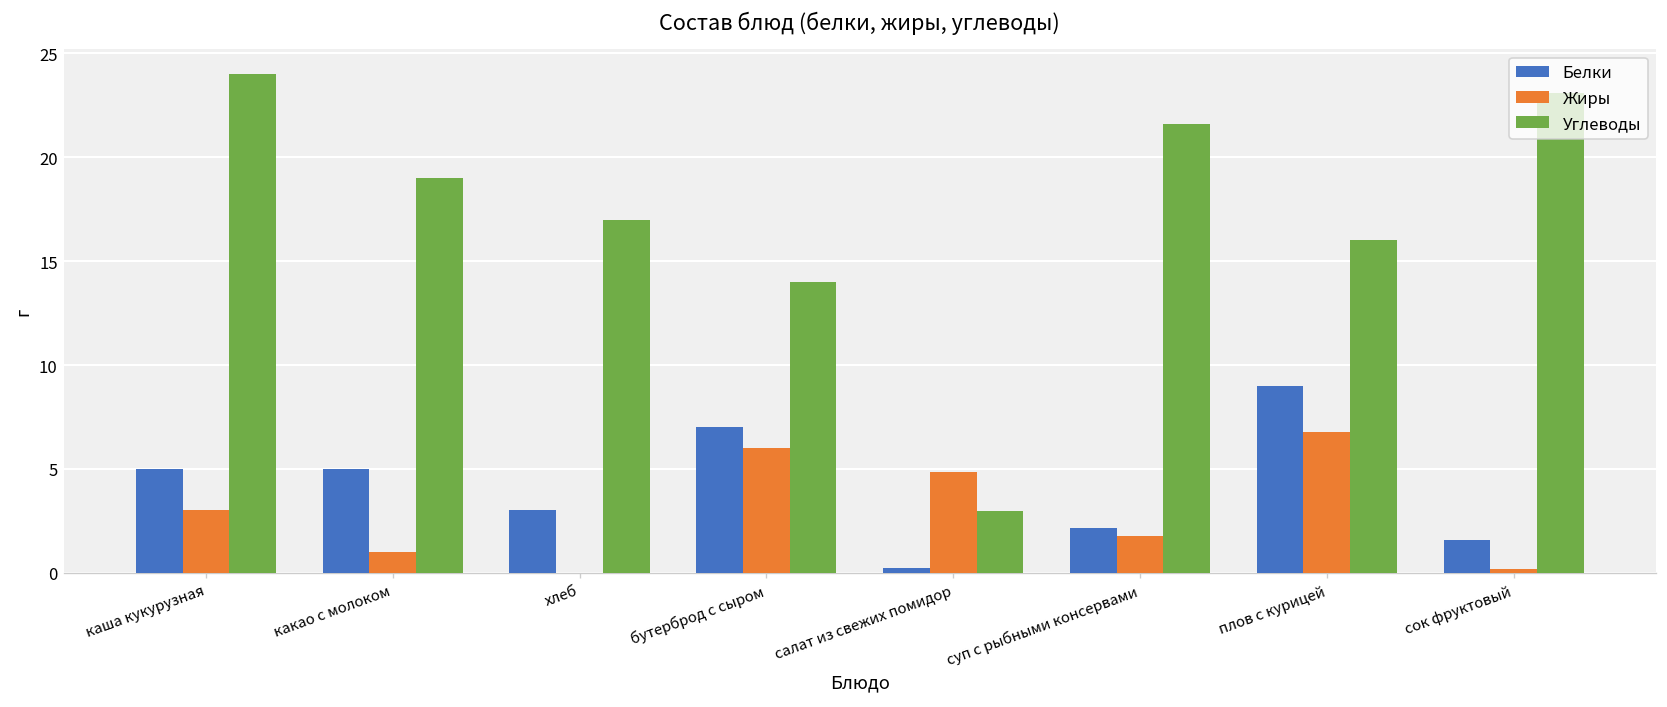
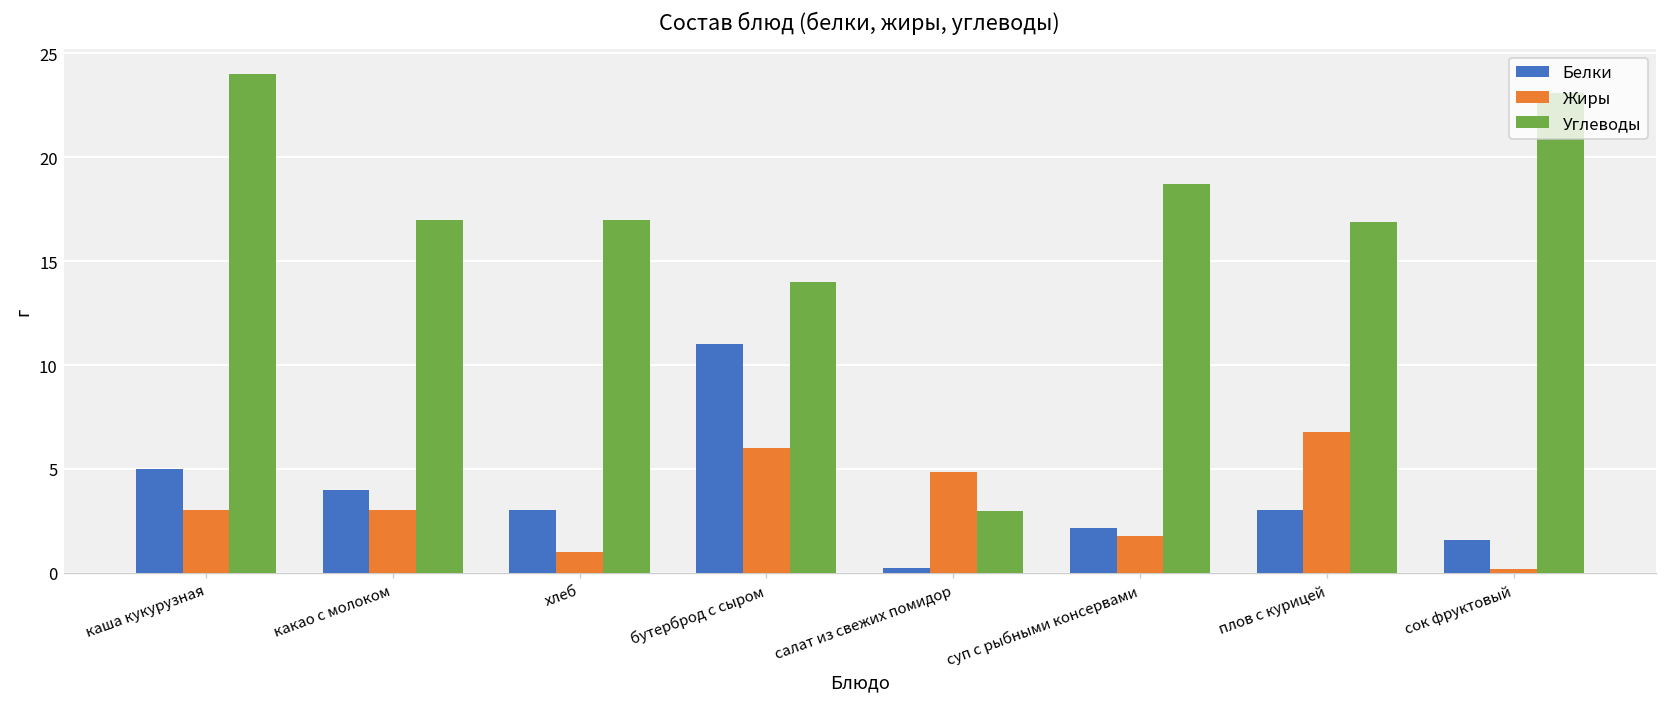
  {
    "Белки": {
      "каша кукурузная": 5,
-     "какао с молоком": 5,
+     "какао с молоком": 4,
      "хлеб": 3,
-     "бутерброд с сыром": 7,
+     "бутерброд с сыром": 11,
      "салат из свежих помидор": 0.3,
      "суп с рыбными консервами": 2.2,
-     "плов с курицей": 9,
+     "плов с курицей": 3,
      "сок фруктовый": 1.6
    },
    "Жиры": {
      "каша кукурузная": 3,
-     "какао с молоком": 1,
-     "хлеб": 0,
+     "какао с молоком": 3,
+     "хлеб": 1,
      "бутерброд с сыром": 6,
      "салат из свежих помидор": 5,
      "суп с рыбными консервами": 1.8,
      "плов с курицей": 6.8,
      "сок фруктовый": 0.2
    },
    "Углеводы": {
      "каша кукурузная": 24.0,
-     "какао с молоком": 19,
+     "какао с молоком": 17,
      "хлеб": 17.0,
      "бутерброд с сыром": 14.0,
      "салат из свежих помидор": 3.0,
-     "суп с рыбными консервами": 21.6,
-     "плов с курицей": 16.0
+     "суп с рыбными консервами": 18.7,
+     "плов с курицей": 16.9
    }
  }
